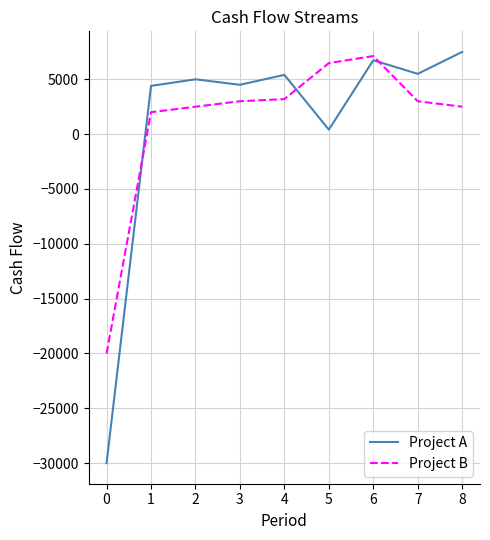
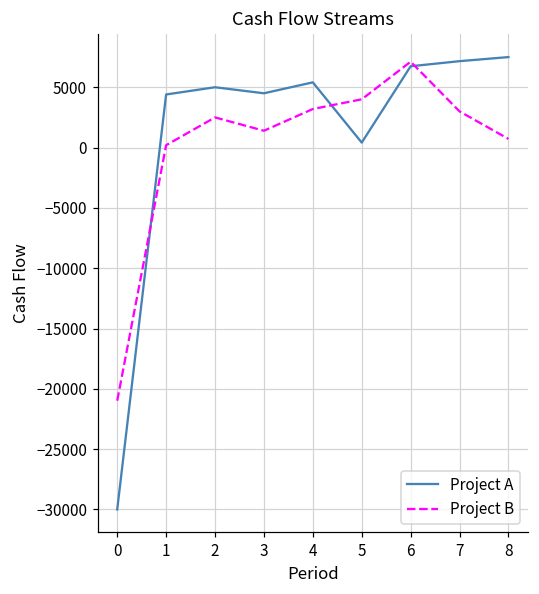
  {
    "Project A": {
      "0": -30000,
      "1": 4400,
      "2": 5000,
      "3": 4500,
      "4": 5400,
      "5": 400,
      "6": 6700,
-     "7": 5500,
+     "7": 7200,
      "8": 7500
    },
    "Project B": {
-     "0": -20000,
-     "1": 2000,
+     "0": -21000,
+     "1": 200,
      "2": 2500,
-     "3": 3000,
+     "3": 1400,
      "4": 3200,
-     "5": 6500,
+     "5": 4000,
      "6": 7100,
      "7": 3000,
-     "8": 2500
+     "8": 700
    }
  }
